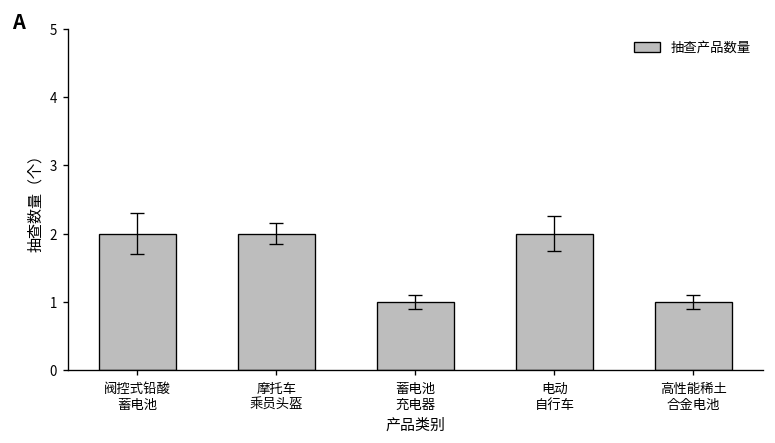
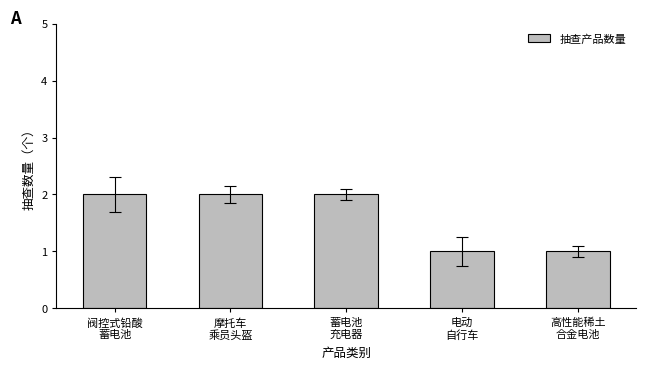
  {
    "抽查产品数量": {
      "阀控式铅酸 蓄电池": 2,
      "摩托车 乘员头盔": 2,
-     "蓄电池 充电器": 1,
-     "电动 自行车": 2,
+     "蓄电池 充电器": 2,
+     "电动 自行车": 1,
      "高性能稀土 合金电池": 1
    }
  }
